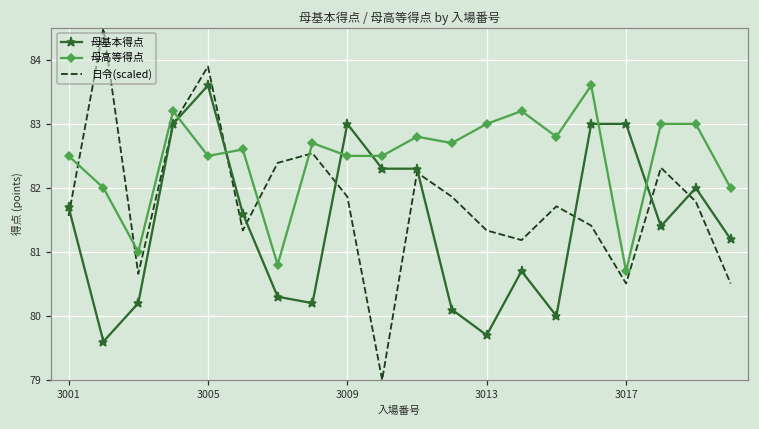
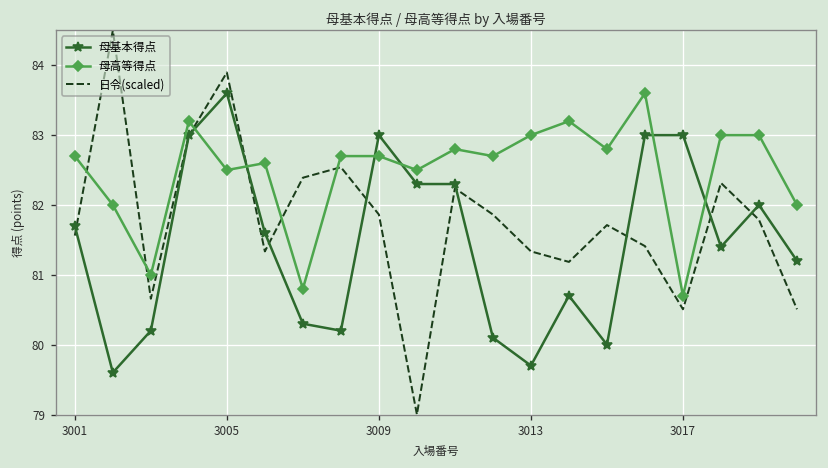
  {
    "母高等得点": {
-     "3001": 82.5,
+     "3001": 82.7,
      "3005": 82.5,
-     "3009": 82.5,
+     "3009": 82.7,
      "3013": 83.0,
      "3017": 80.7
    }
  }
